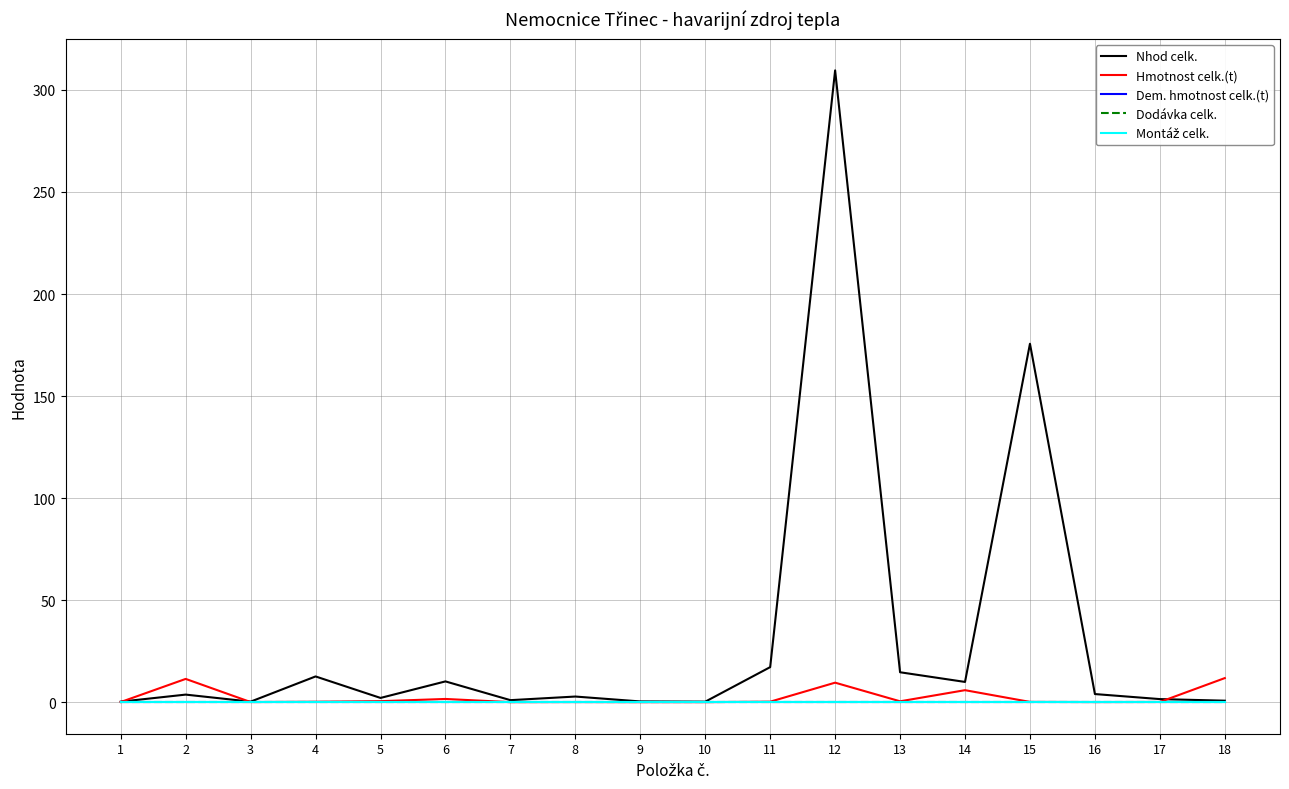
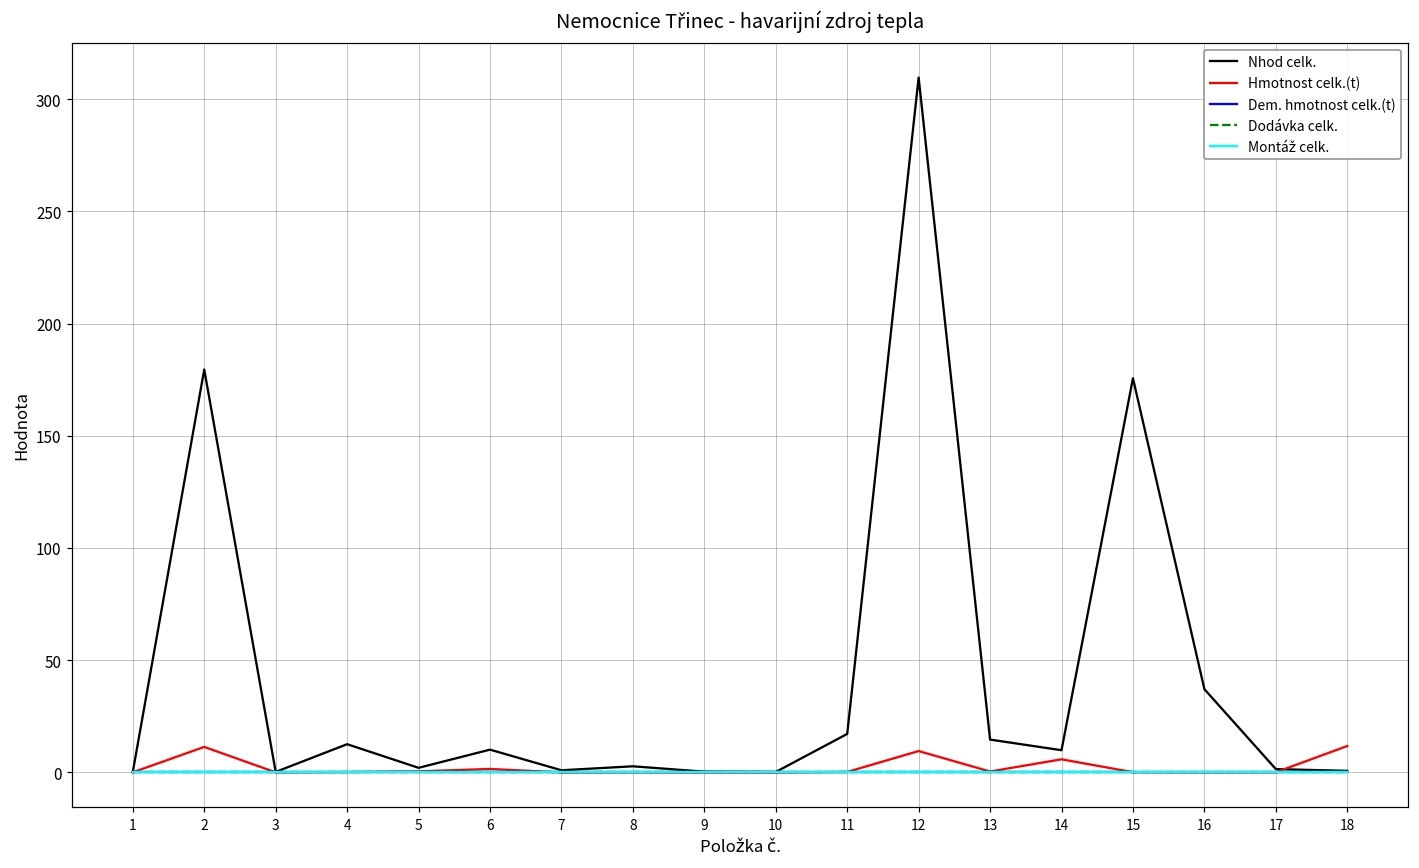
  {
    "Nhod celk.": {
-     "2": 4,
+     "2": 180,
      "4": 13,
      "5": 2,
      "6": 10,
      "8": 3,
      "11": 17,
      "12": 310,
      "13": 15,
      "14": 10,
      "15": 176,
-     "16": 4,
+     "16": 37,
      "17": 1
    },
    "Hmotnost celk.(t)": {
      "2": 11,
      "6": 2,
      "12": 10,
      "14": 6,
      "18": 12
    },
    "Montáž celk.": {
      "2": 0,
      "6": 0,
      "12": 0,
      "14": 0
    }
  }
